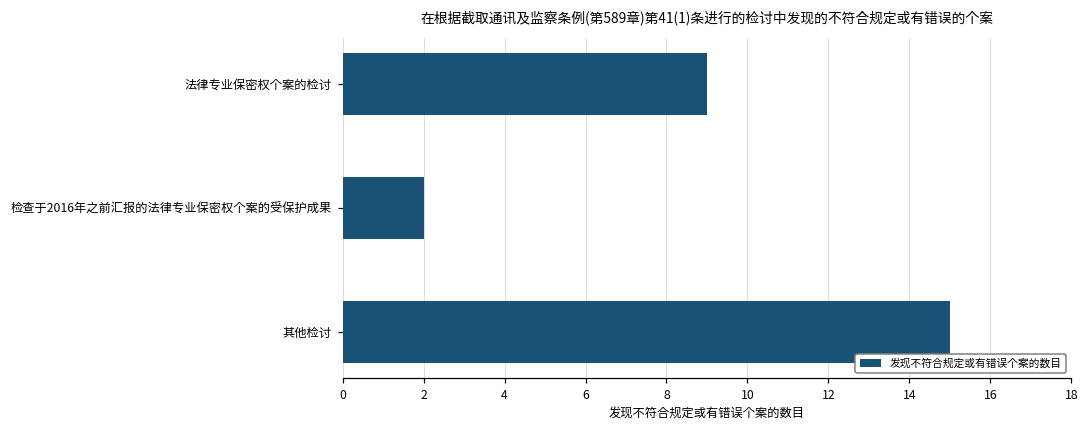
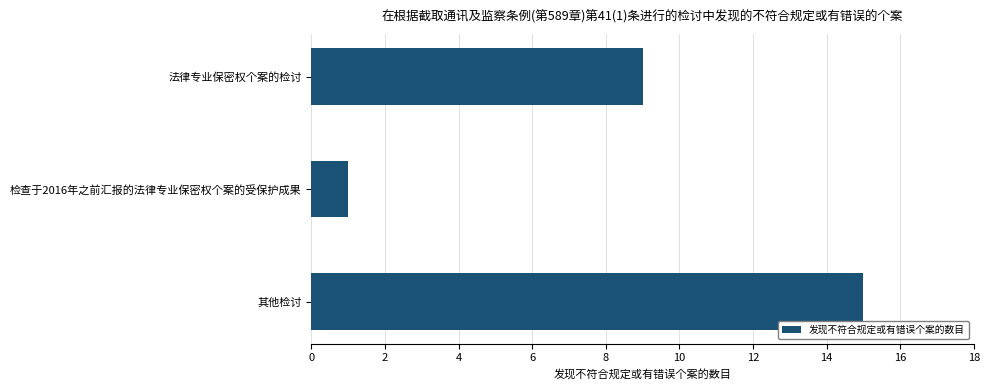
  {
    "法律专业保密权个案的检讨": 9,
-   "检查于2016年之前汇报的法律专业保密权个案的受保护成果": 2,
+   "检查于2016年之前汇报的法律专业保密权个案的受保护成果": 1,
    "其他检讨": 15
  }
